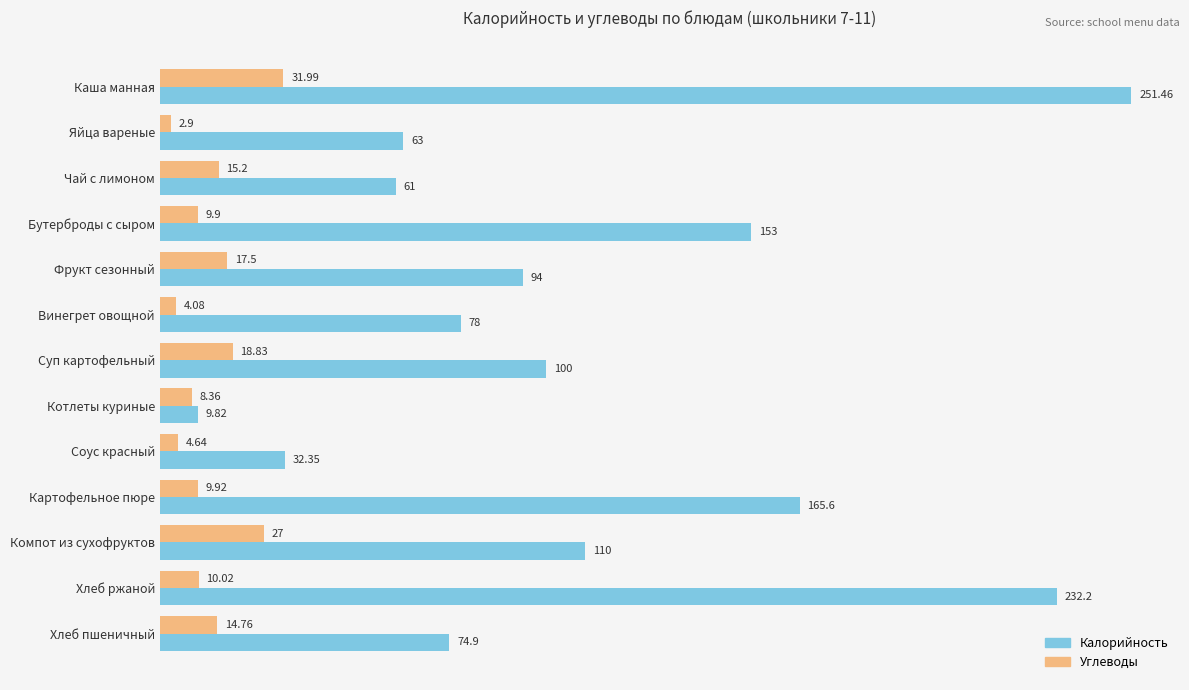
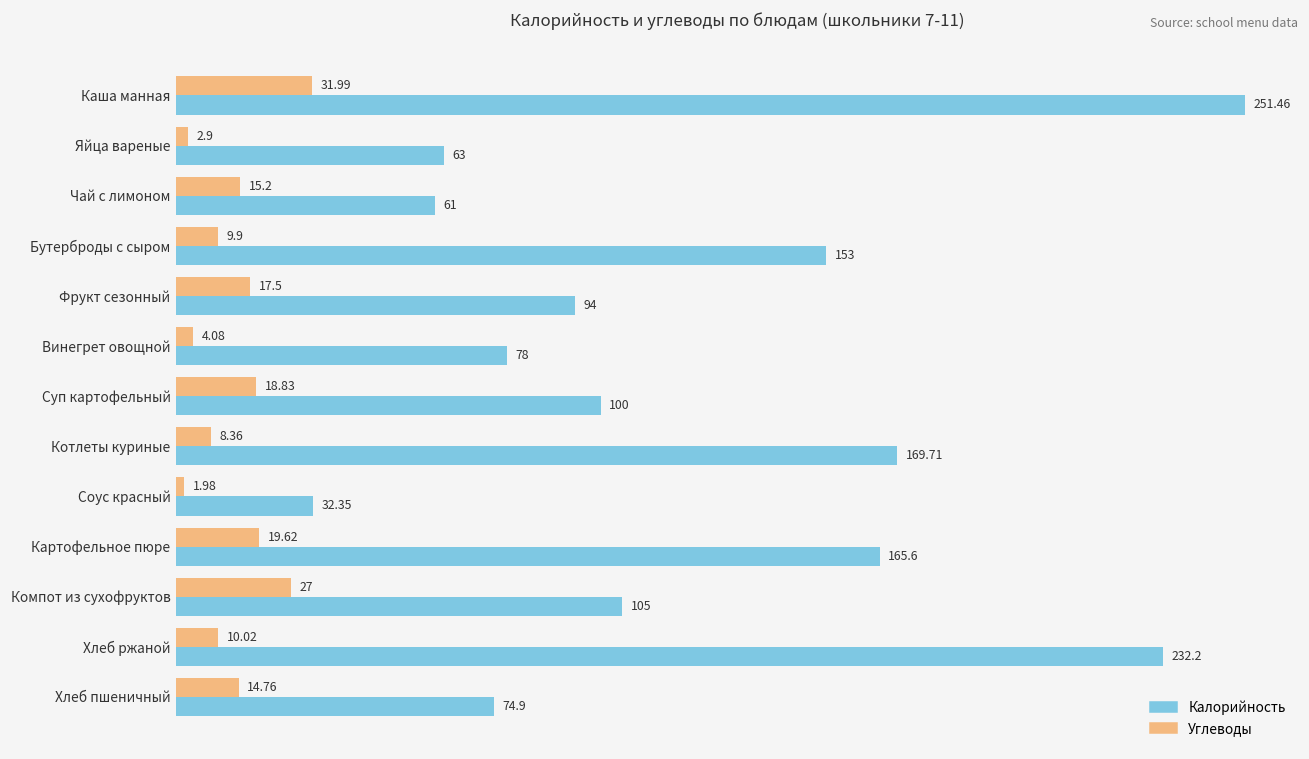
  {
    "Калорийность": {
      "Каша манная": 251.46,
      "Яйца вареные": 63,
      "Чай с лимоном": 61,
      "Бутерброды с сыром": 153,
      "Фрукт сезонный": 94,
      "Винегрет овощной": 78,
      "Суп картофельный": 100,
-     "Котлеты куриные": 9.82,
+     "Котлеты куриные": 169.71,
      "Соус красный": 32.35,
      "Картофельное пюре": 165.6,
-     "Компот из сухофруктов": 110,
+     "Компот из сухофруктов": 105,
      "Хлеб ржаной": 232.2,
      "Хлеб пшеничный": 74.9
    },
    "Углеводы": {
      "Каша манная": 31.99,
      "Яйца вареные": 2.9,
      "Чай с лимоном": 15.2,
      "Бутерброды с сыром": 9.9,
      "Фрукт сезонный": 17.5,
      "Винегрет овощной": 4.08,
      "Суп картофельный": 18.83,
      "Котлеты куриные": 8.36,
-     "Соус красный": 4.64,
-     "Картофельное пюре": 9.92,
+     "Соус красный": 1.98,
+     "Картофельное пюре": 19.62,
      "Компот из сухофруктов": 27,
      "Хлеб ржаной": 10.02,
      "Хлеб пшеничный": 14.76
    }
  }
